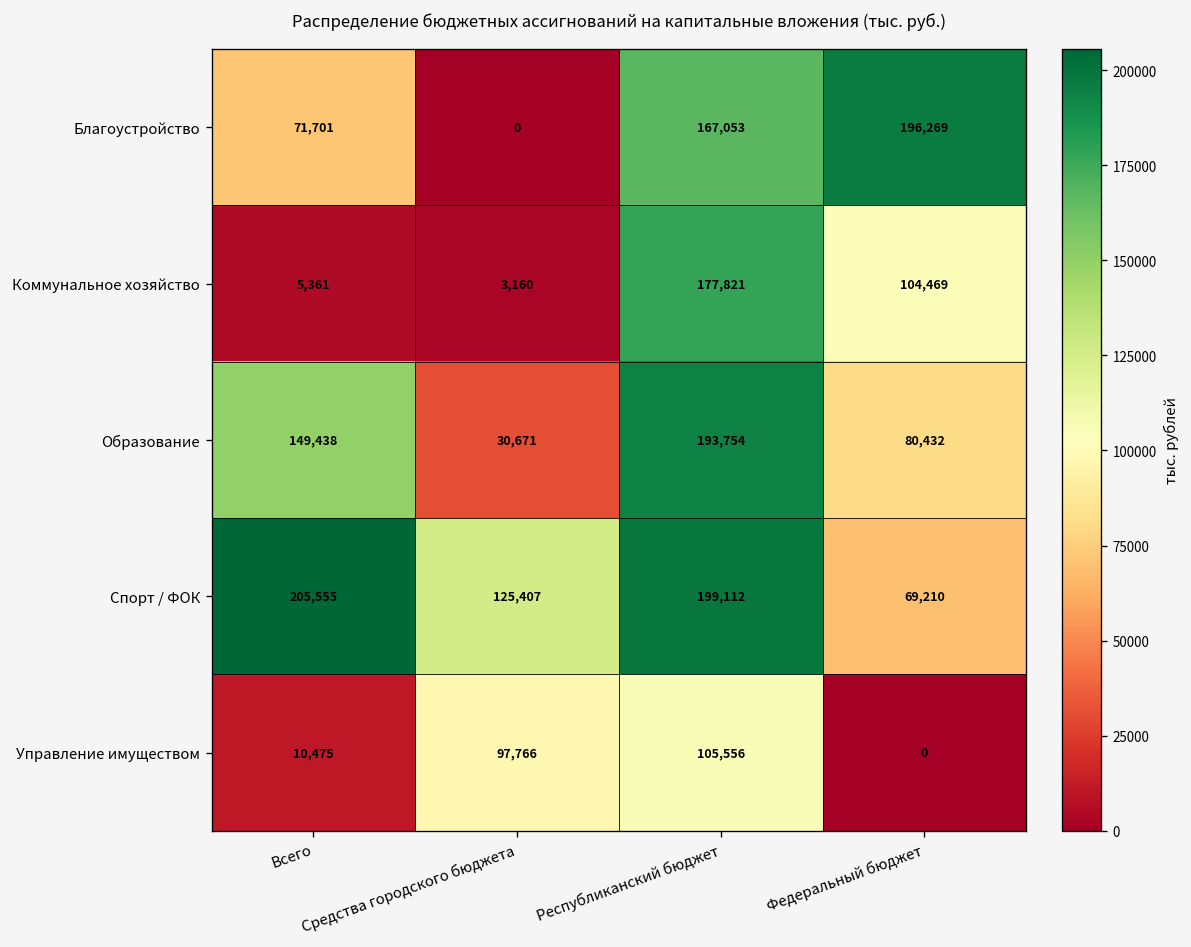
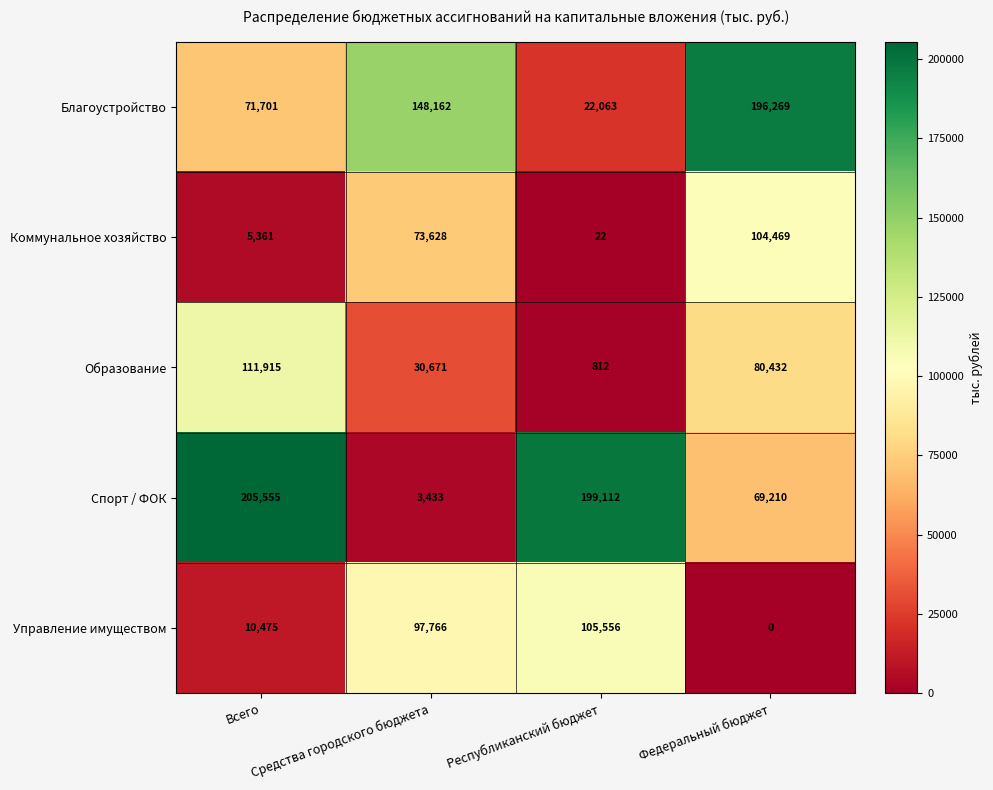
  {
    "Благоустройство": {
      "Всего": "71,701",
-     "Средства городского бюджета": "0",
-     "Республиканский бюджет": "167,053",
+     "Средства городского бюджета": "148,162",
+     "Республиканский бюджет": "22,063",
      "Федеральный бюджет": "196,269"
    },
    "Коммунальное хозяйство": {
      "Всего": "5,361",
-     "Средства городского бюджета": "3,160",
-     "Республиканский бюджет": "177,821",
+     "Средства городского бюджета": "73,628",
+     "Республиканский бюджет": "22",
      "Федеральный бюджет": "104,469"
    },
    "Образование": {
-     "Всего": "149,438",
+     "Всего": "111,915",
      "Средства городского бюджета": "30,671",
-     "Республиканский бюджет": "193,754",
+     "Республиканский бюджет": "812",
      "Федеральный бюджет": "80,432"
    },
    "Спорт / ФОК": {
      "Всего": "205,555",
-     "Средства городского бюджета": "125,407",
+     "Средства городского бюджета": "3,433",
      "Республиканский бюджет": "199,112",
      "Федеральный бюджет": "69,210"
    },
    "Управление имуществом": {
      "Всего": "10,475",
      "Средства городского бюджета": "97,766",
      "Республиканский бюджет": "105,556",
      "Федеральный бюджет": "0"
    }
  }
